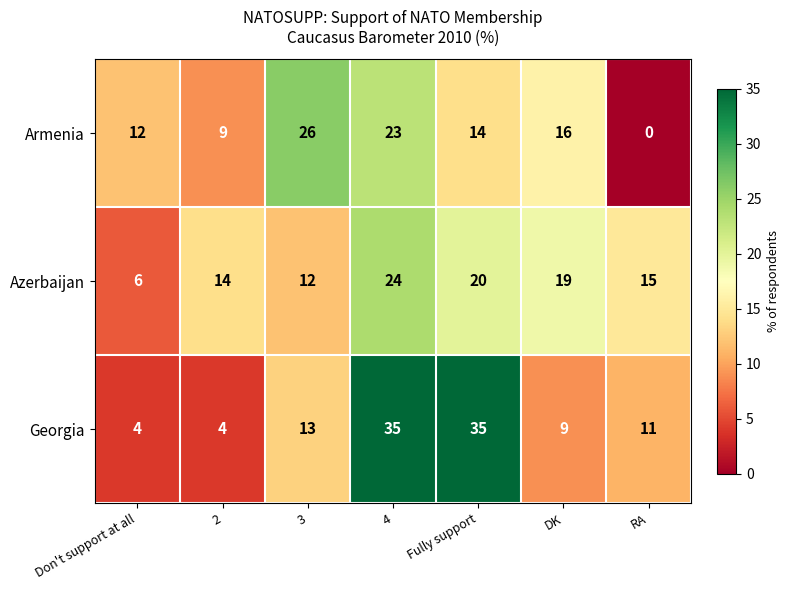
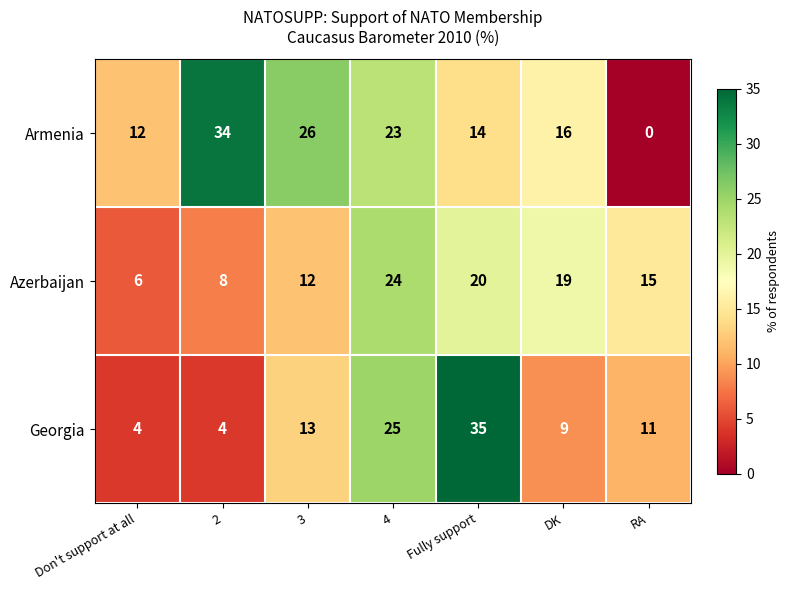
  {
    "Armenia": {
      "Don't support at all": 12,
-     "2": 9,
+     "2": 34,
      "3": 26,
      "4": 23,
      "Fully support": 14,
      "DK": 16,
      "RA": 0
    },
    "Azerbaijan": {
      "Don't support at all": 6,
-     "2": 14,
+     "2": 8,
      "3": 12,
      "4": 24,
      "Fully support": 20,
      "DK": 19,
      "RA": 15
    },
    "Georgia": {
      "Don't support at all": 4,
      "2": 4,
      "3": 13,
-     "4": 35,
+     "4": 25,
      "Fully support": 35,
      "DK": 9,
      "RA": 11
    }
  }
